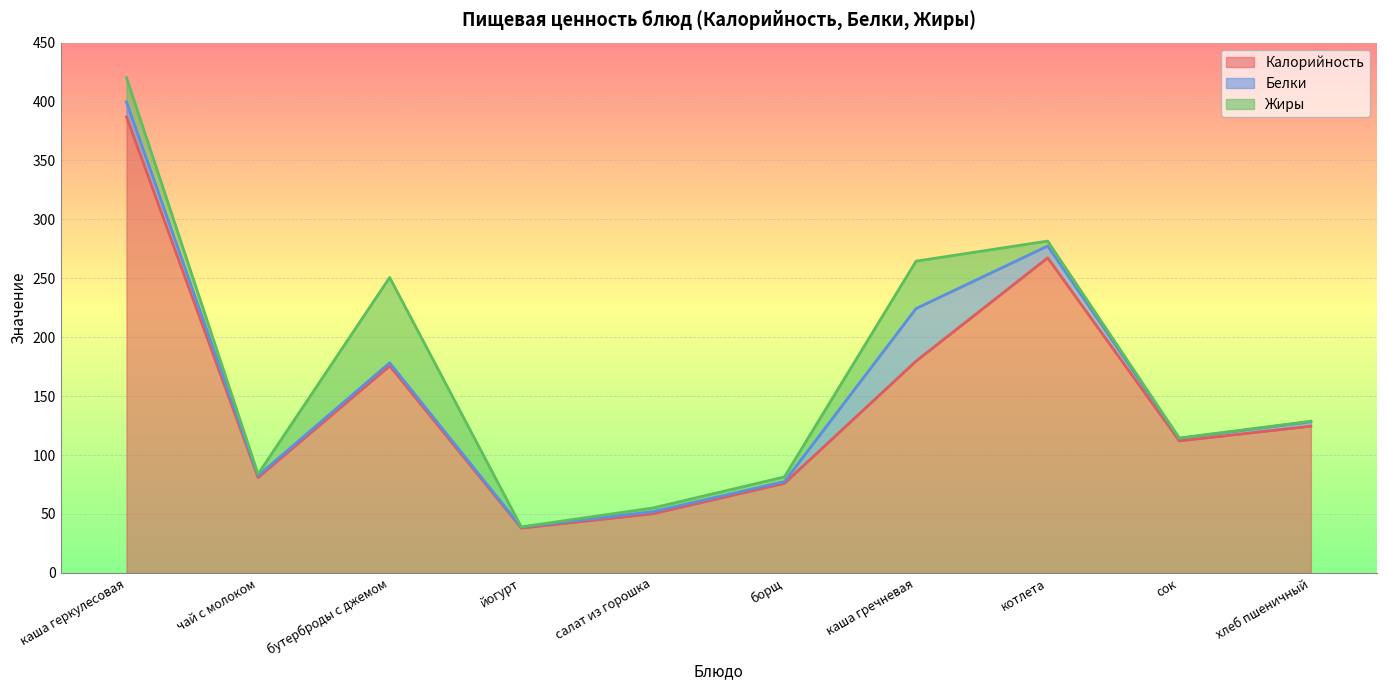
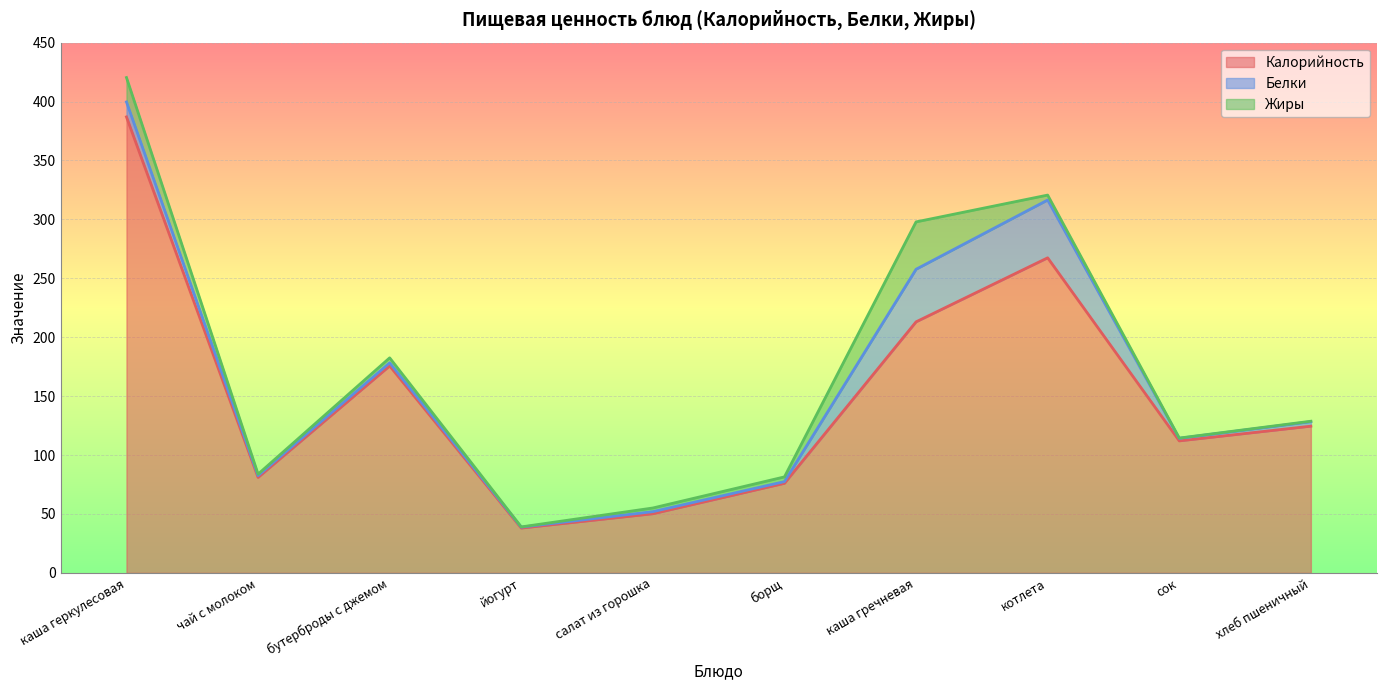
  {
    "Калорийность": {
      "каша геркулесовая": 387,
      "бутерброды с джемом": 176,
-     "каша гречневая": 180,
+     "каша гречневая": 213,
      "котлета": 267,
      "сок": 112,
      "хлеб пшеничный": 125
    },
    "Белки": {
      "каша геркулесовая": 13,
      "бутерброды с джемом": 3,
      "каша гречневая": 45,
-     "котлета": 10
+     "котлета": 49
    },
    "Жиры": {
      "каша геркулесовая": 21,
-     "бутерброды с джемом": 72,
+     "бутерброды с джемом": 4,
      "салат из горошка": 3,
      "борщ": 4,
      "каша гречневая": 40,
      "котлета": 4
    }
  }
